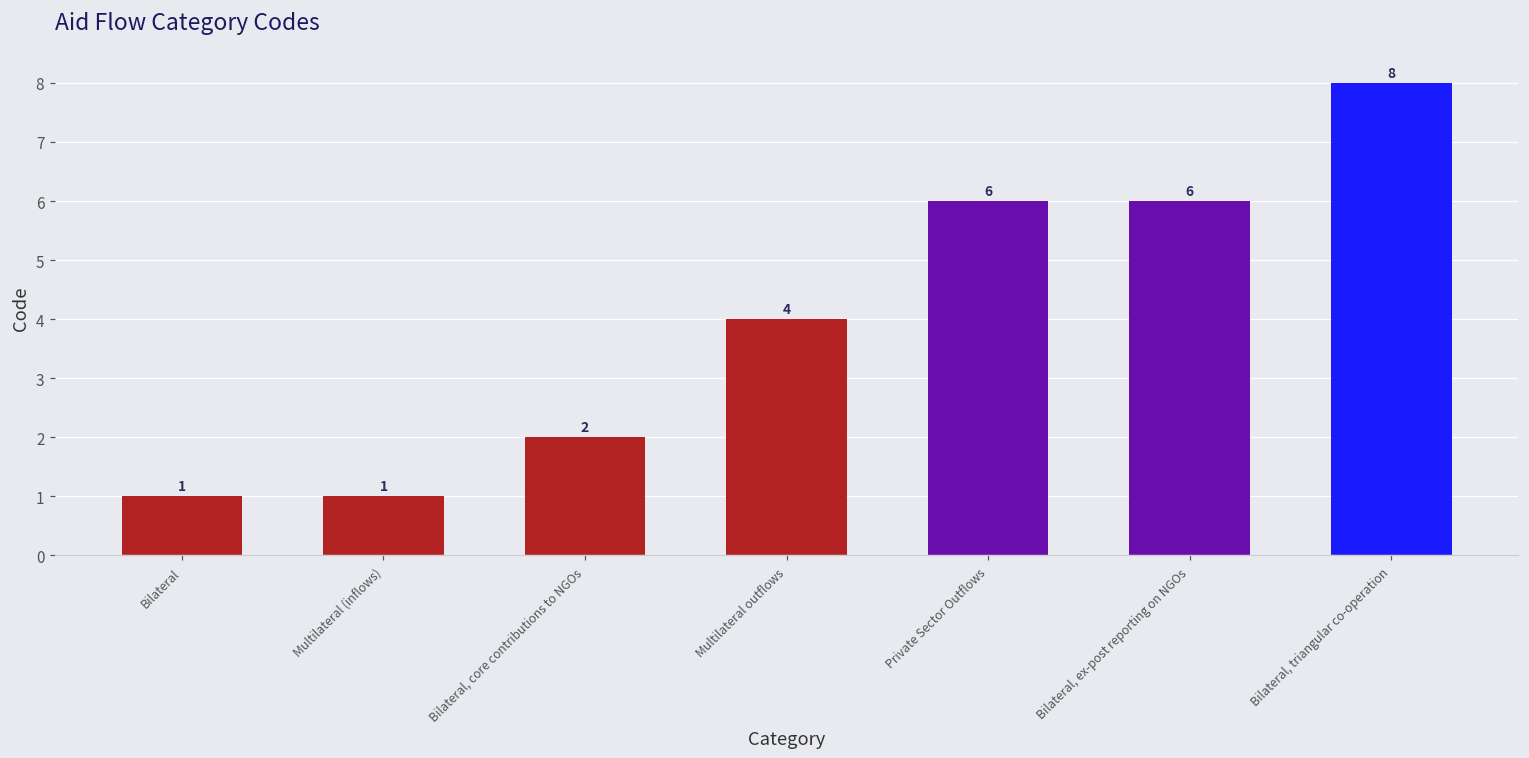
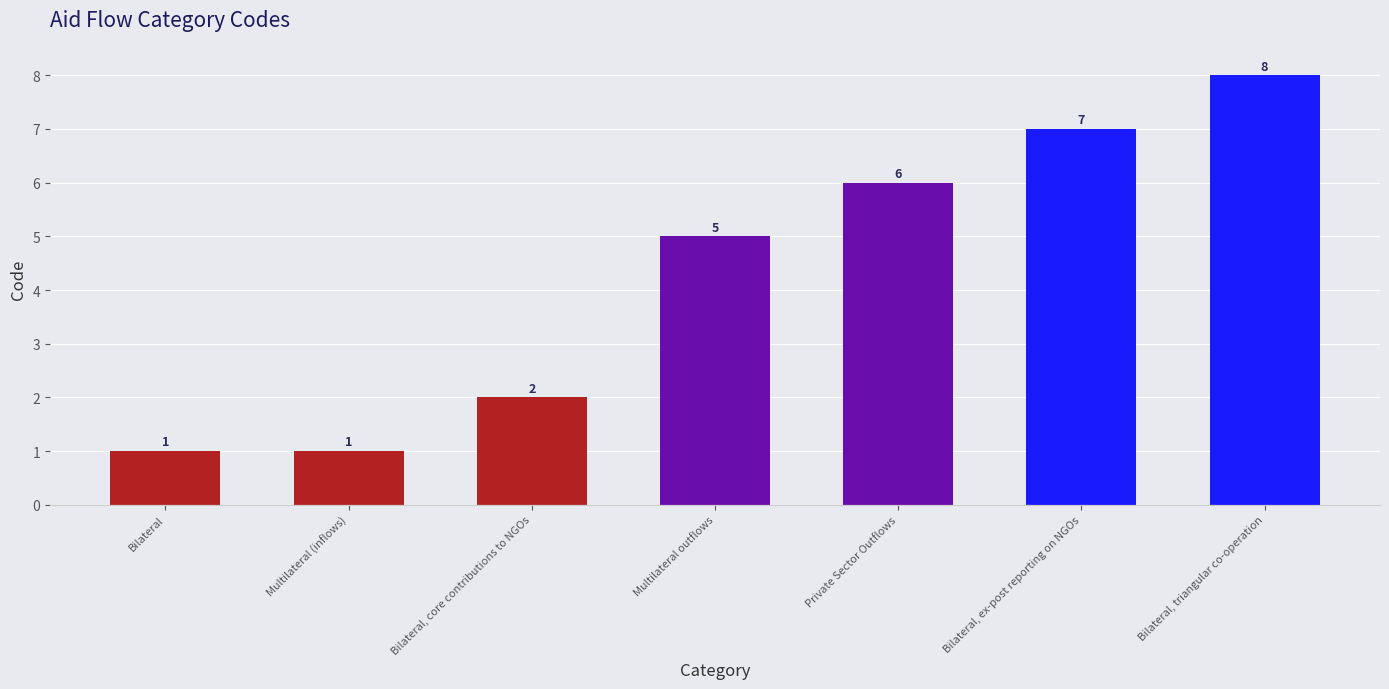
  {
    "Bilateral": 1,
    "Multilateral (inflows)": 1,
    "Bilateral, core contributions to NGOs": 2,
-   "Multilateral outflows": 4,
+   "Multilateral outflows": 5,
    "Private Sector Outflows": 6,
-   "Bilateral, ex-post reporting on NGOs": 6,
+   "Bilateral, ex-post reporting on NGOs": 7,
    "Bilateral, triangular co-operation": 8
  }
